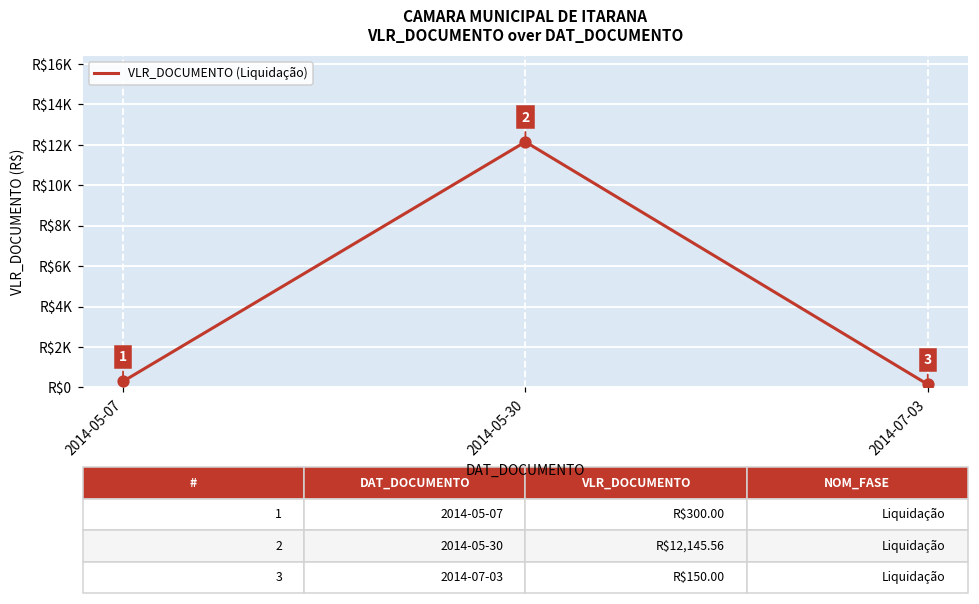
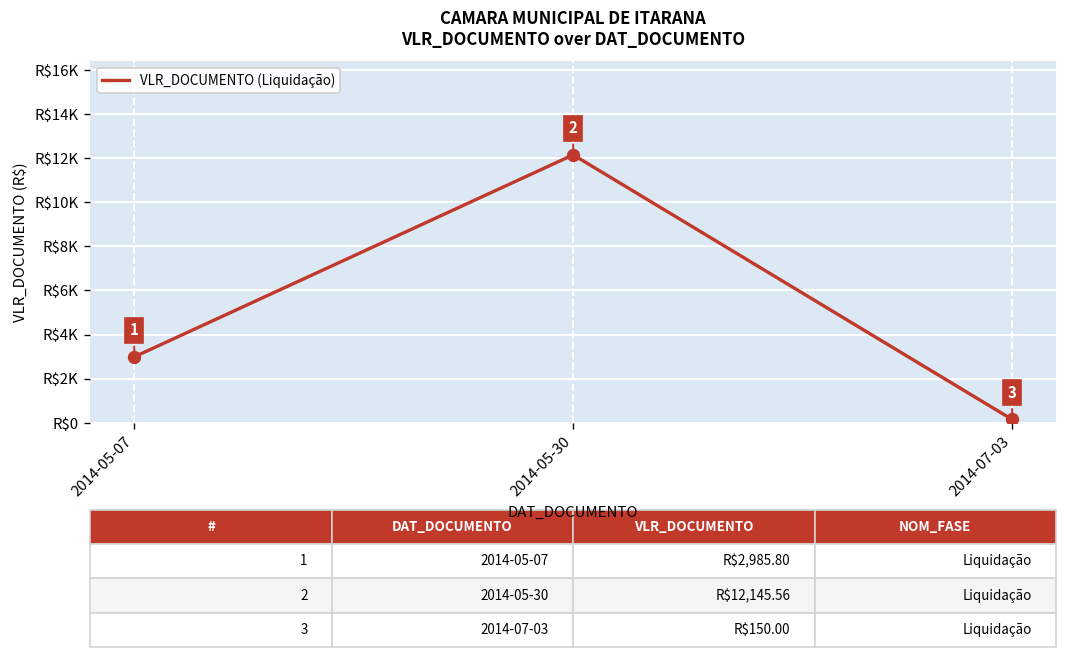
  {
-   "2014-05-07": "$300.00"
+   "2014-05-07": "$2,985.80"
  }
